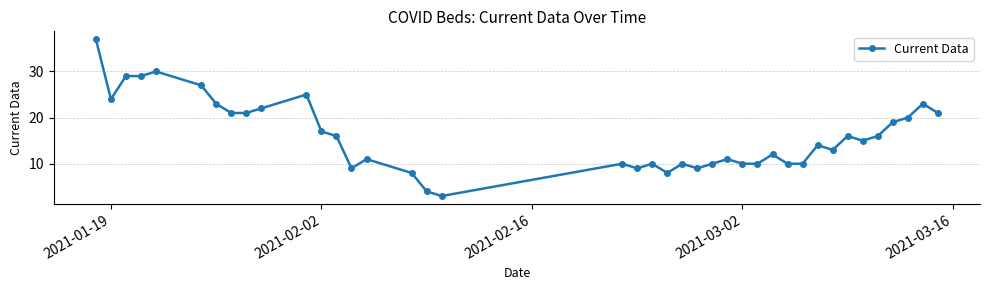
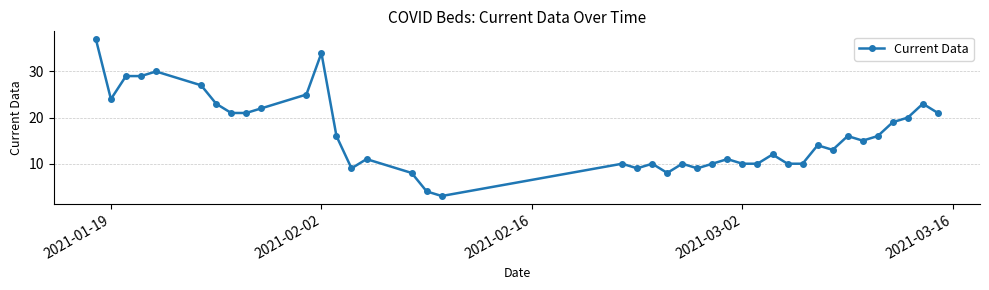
  {
    "2021-01-19": 24,
-   "2021-02-02": 17,
+   "2021-02-02": 34,
    "2021-03-02": 10
  }
